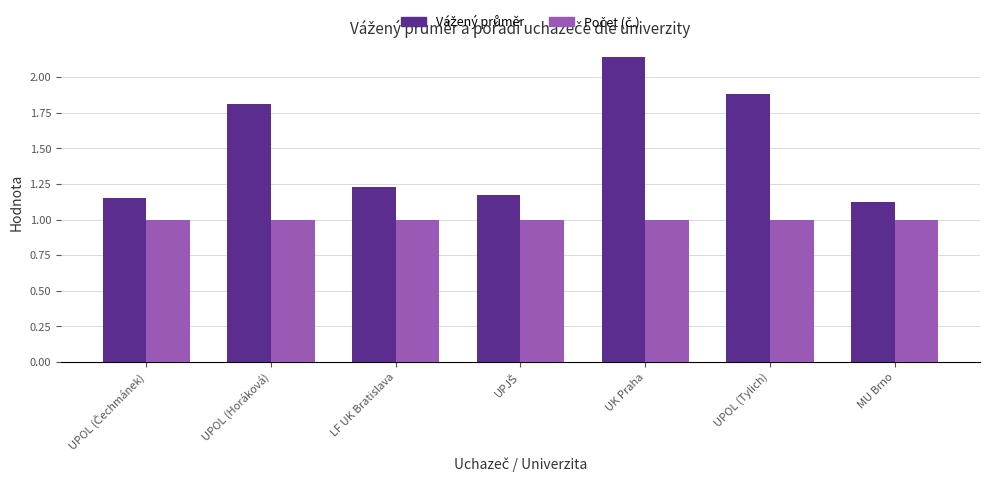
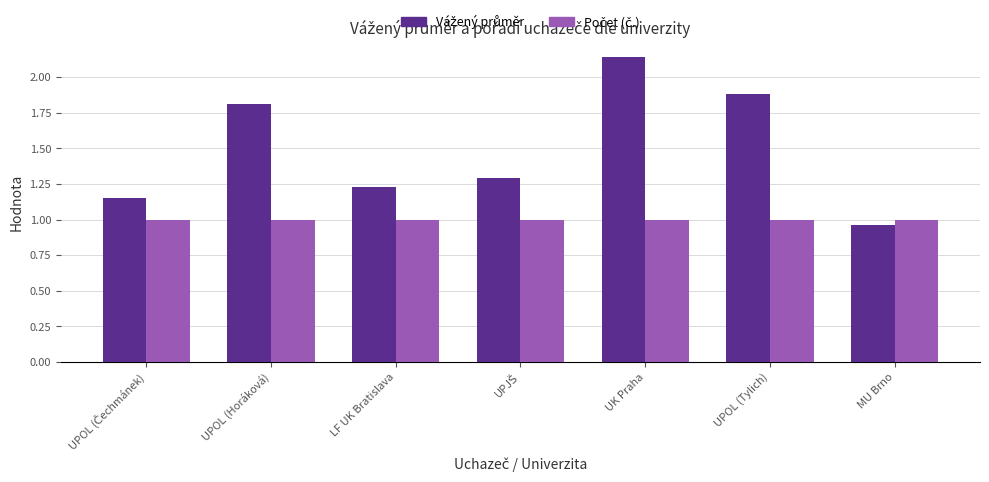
  {
    "Vážený průměr": {
      "UPOL (Čechmánek)": 1.15,
      "UPOL (Horáková)": 1.81,
      "LF UK Bratislava": 1.23,
-     "UPJŠ": 1.17,
+     "UPJŠ": 1.29,
      "UK Praha": 2.14,
      "UPOL (Tylich)": 1.88,
-     "MU Brno": 1.12
+     "MU Brno": 0.96
    },
    "Počet (č.)": {
      "UPOL (Čechmánek)": 1.00,
      "UPOL (Horáková)": 1.00,
      "LF UK Bratislava": 1.00,
      "UPJŠ": 1.00,
      "UK Praha": 1.00,
      "UPOL (Tylich)": 1.00,
      "MU Brno": 1.00
    }
  }
